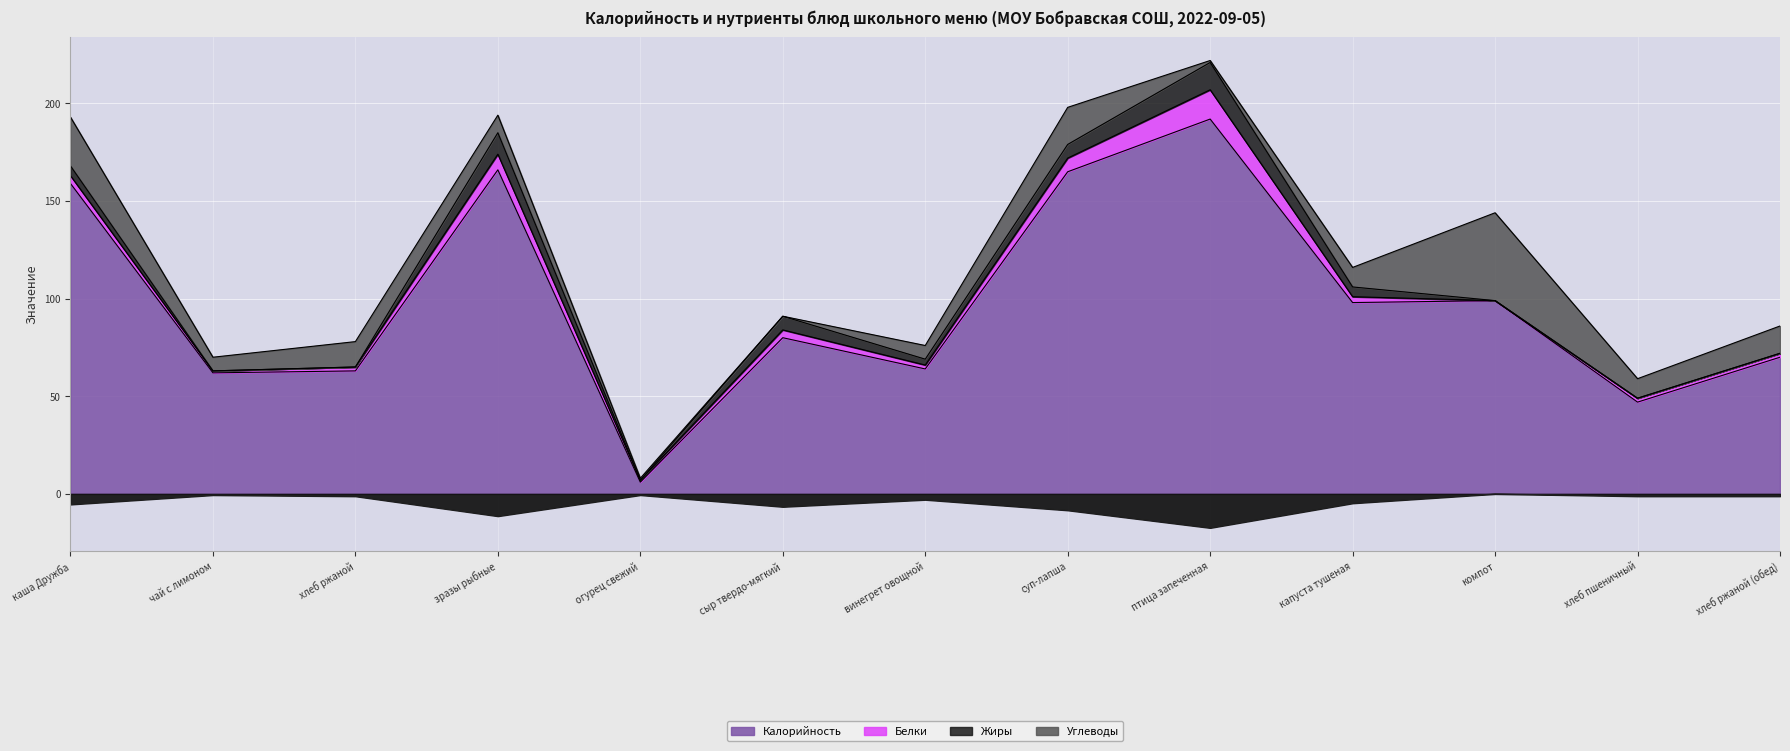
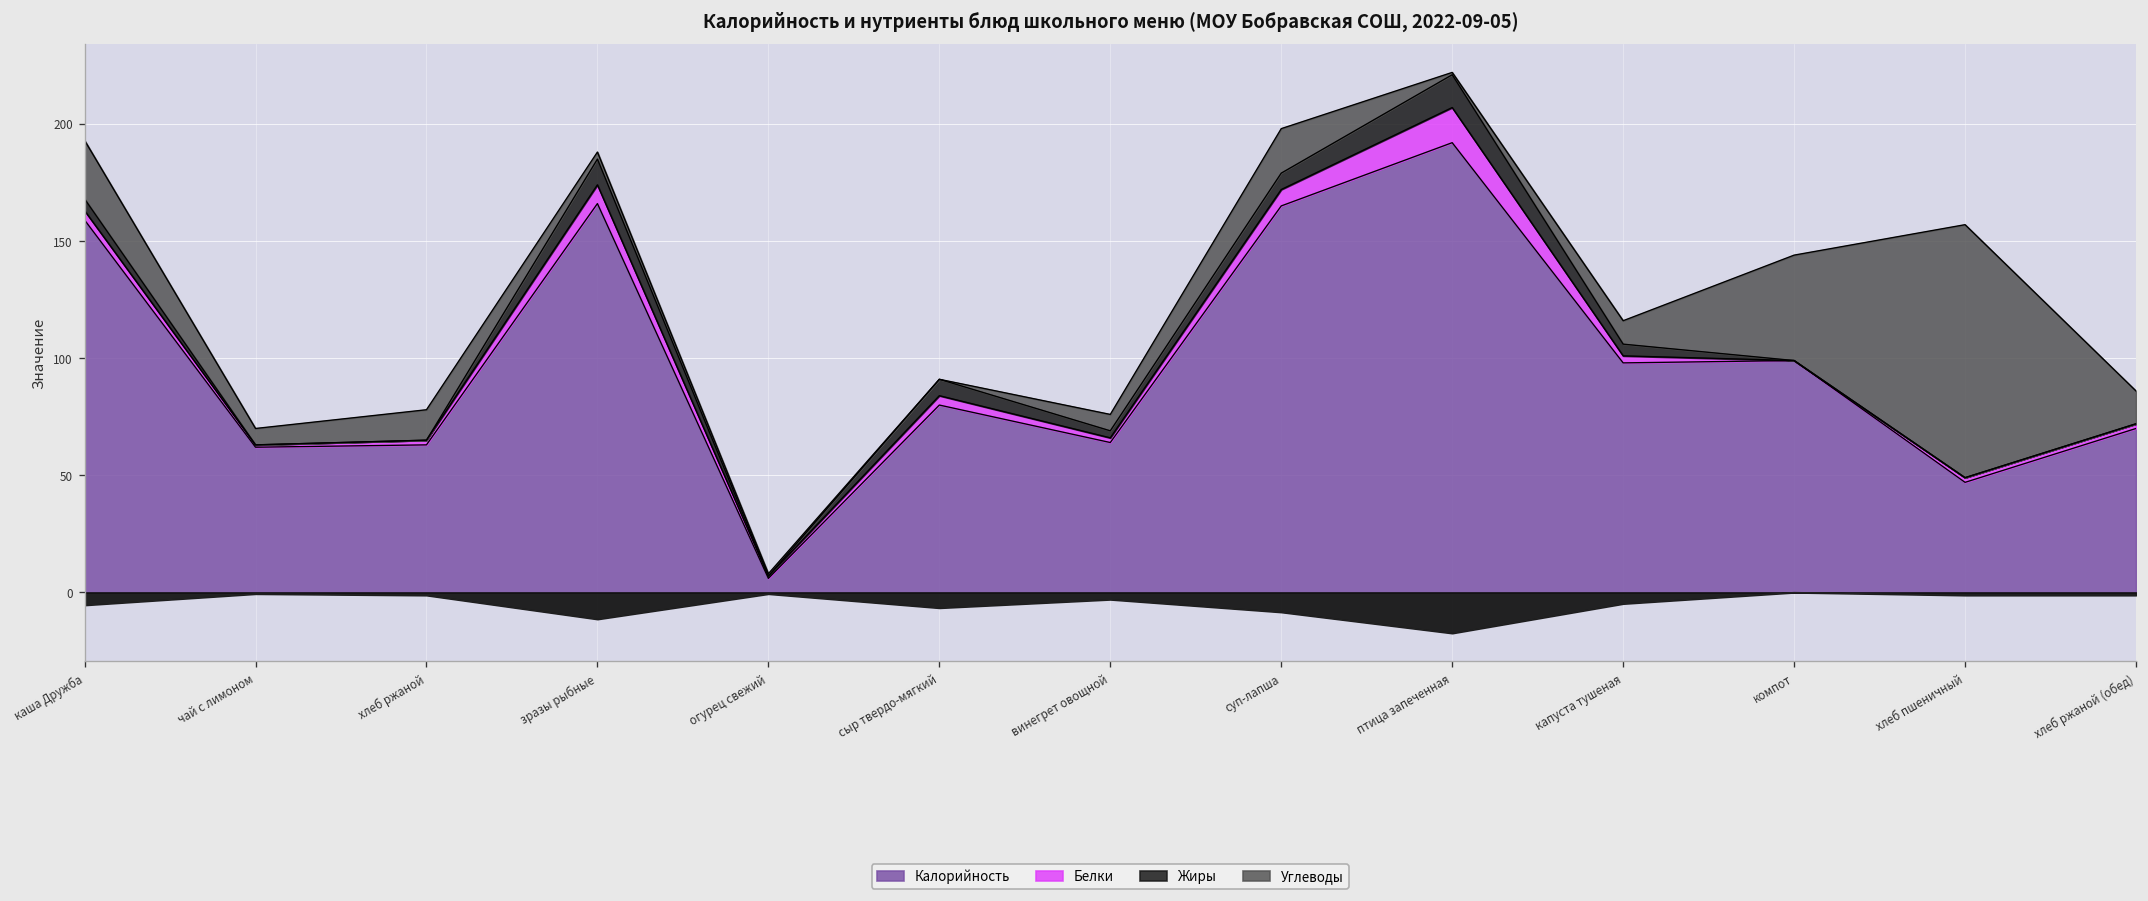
  {
    "Калорийность": {
      "каша Дружба": 159,
      "хлеб ржаной": 63,
      "зразы рыбные": 166,
      "сыр твердо-мягкий": 80,
      "винегрет овощной": 64,
      "суп-лапша": 165,
      "птица запеченная": 192,
      "капуста тушеная": 98,
      "хлеб пшеничный": 47,
      "хлеб ржаной (обед)": 70
    },
    "Белки": {
      "каша Дружба": 4,
      "зразы рыбные": 8,
      "сыр твердо-мягкий": 4,
      "винегрет овощной": 2,
      "суп-лапша": 7,
      "птица запеченная": 15,
      "капуста тушеная": 3
    },
    "Углеводы": {
      "каша Дружба": 25,
      "чай с лимоном": 7,
      "хлеб ржаной": 13,
-     "зразы рыбные": 9,
+     "зразы рыбные": 3,
      "винегрет овощной": 7,
      "суп-лапша": 19,
      "капуста тушеная": 10,
      "компот": 45,
-     "хлеб пшеничный": 10,
+     "хлеб пшеничный": 108,
      "хлеб ржаной (обед)": 14
    }
  }
